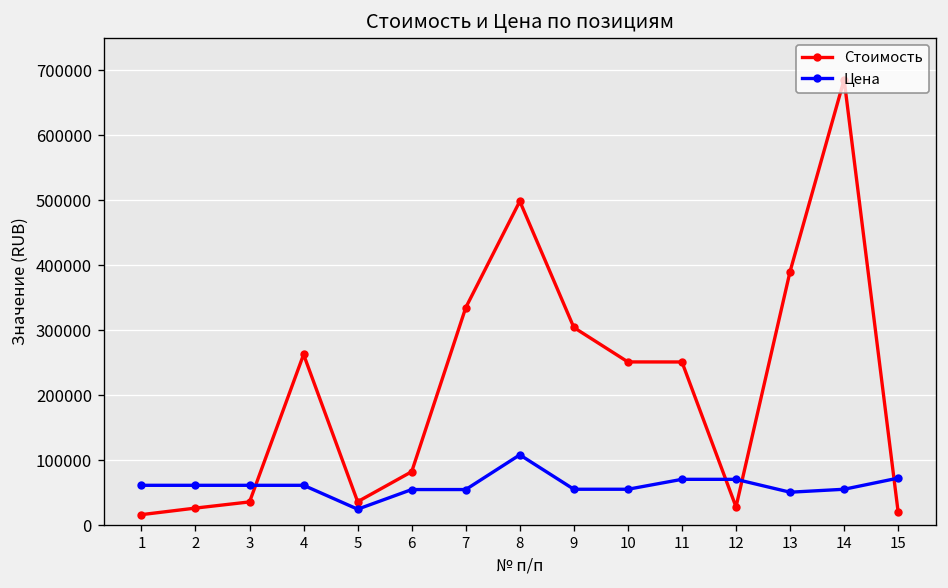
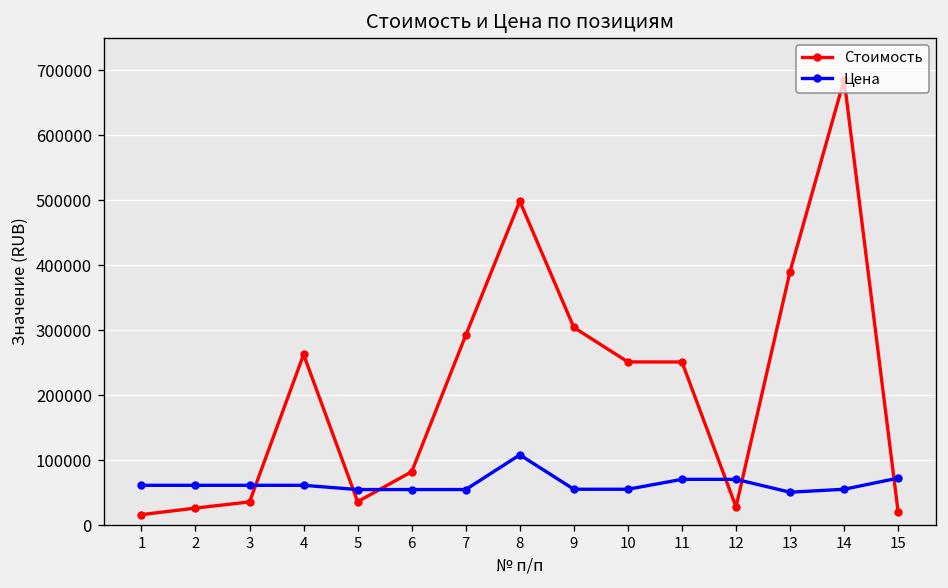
  {
    "Стоимость": {
      "1": 20000,
      "2": 30000,
      "3": 40000,
      "4": 260000,
      "5": 40000,
      "6": 80000,
-     "7": 330000,
+     "7": 290000,
      "8": 500000,
      "9": 300000,
      "10": 250000,
      "11": 250000,
      "12": 30000,
      "13": 390000,
      "15": 20000
    },
    "Цена": {
      "1": 60000,
      "2": 60000,
      "3": 60000,
      "4": 60000,
-     "5": 20000,
+     "5": 50000,
      "6": 50000,
      "7": 50000,
      "8": 110000,
      "9": 60000,
      "10": 60000,
      "11": 70000,
      "12": 70000,
      "13": 50000,
      "14": 60000,
      "15": 70000
    }
  }
